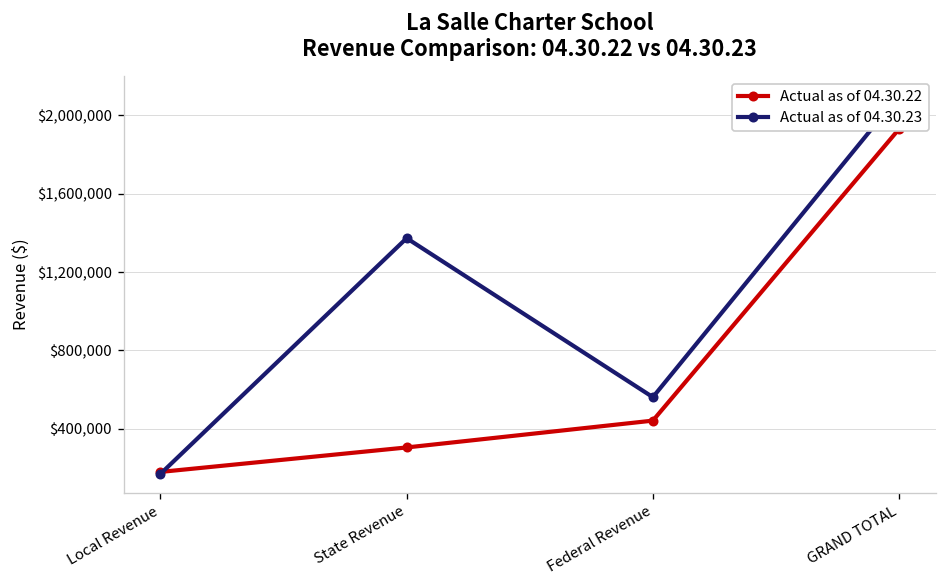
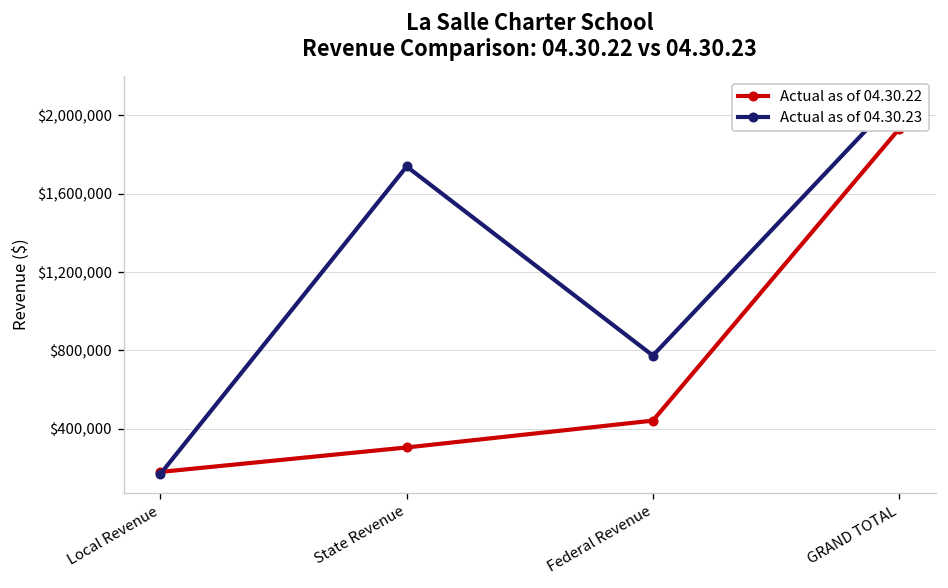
  {
    "Actual as of 04.30.22": {
      "State Revenue": "$300,000",
      "Federal Revenue": "$440,000"
    },
    "Actual as of 04.30.23": {
-     "State Revenue": "$1,370,000",
-     "Federal Revenue": "$560,000"
+     "State Revenue": "$1,740,000",
+     "Federal Revenue": "$770,000"
    }
  }
